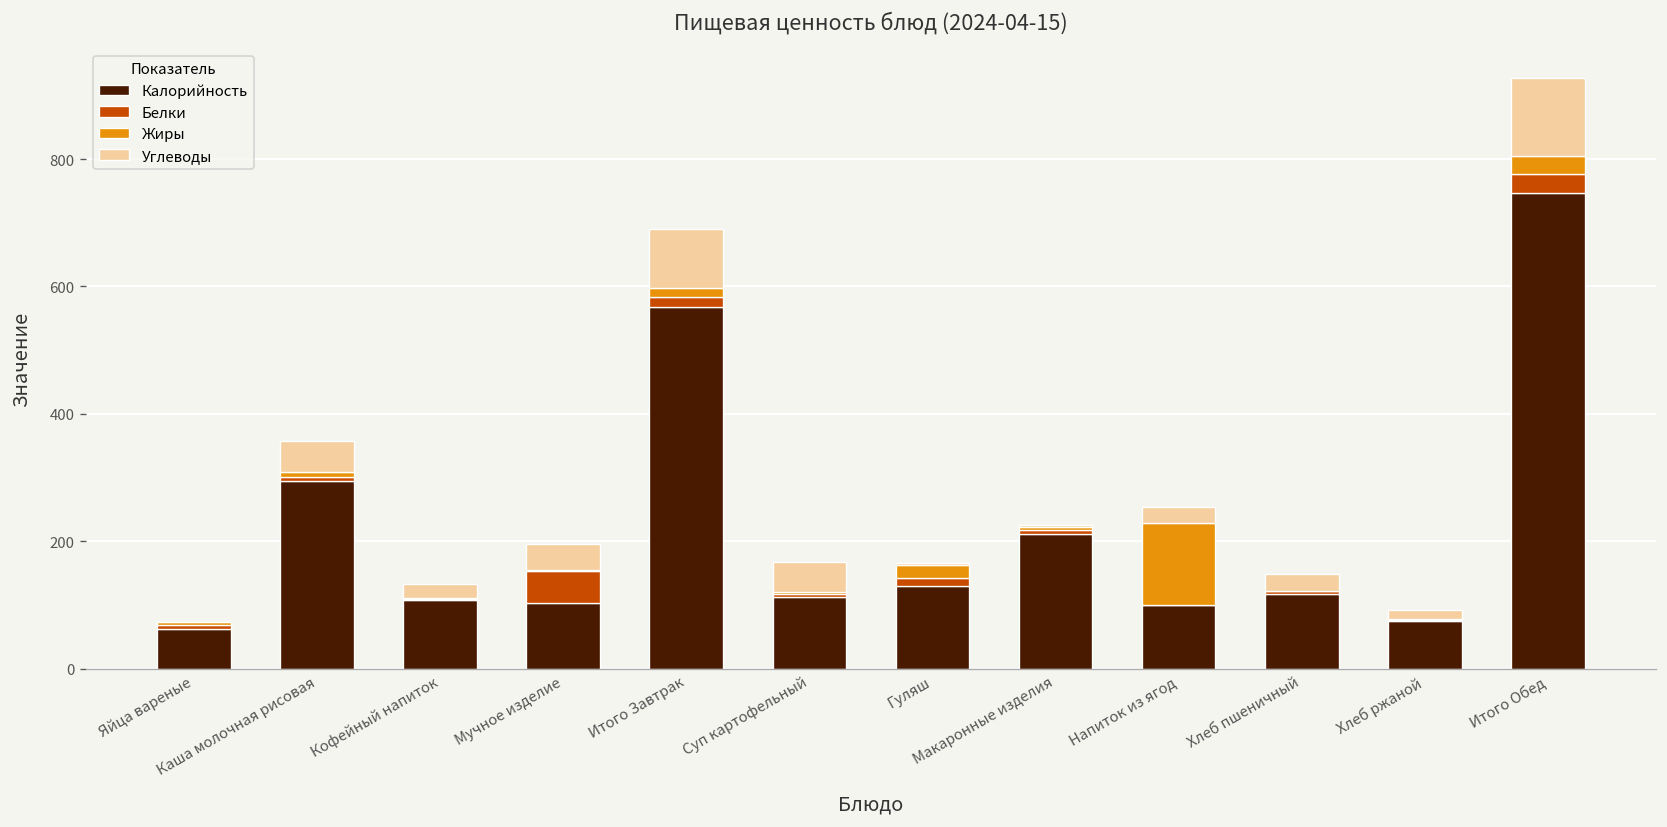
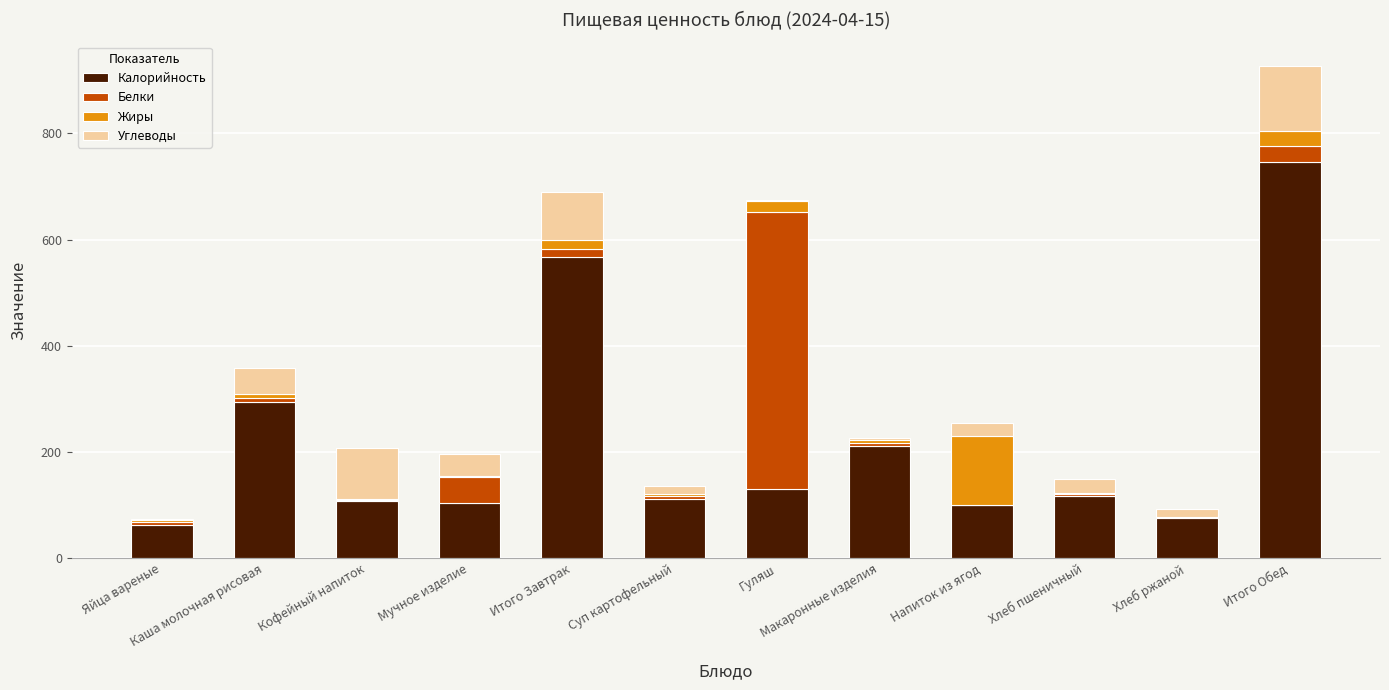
  {
    "Калорийность": {
      "Яйца вареные": 60,
      "Каша молочная рисовая": 290,
      "Кофейный напиток": 110,
      "Мучное изделие": 100,
      "Итого Завтрак": 570,
      "Суп картофельный": 110,
      "Гуляш": 130,
      "Макаронные изделия": 210,
      "Напиток из ягод": 100,
      "Хлеб пшеничный": 120,
      "Хлеб ржаной": 80,
      "Итого Обед": 750
    },
    "Белки": {
      "Яйца вареные": 10,
      "Каша молочная рисовая": 10,
      "Мучное изделие": 50,
      "Итого Завтрак": 10,
      "Суп картофельный": 0,
-     "Гуляш": 10,
+     "Гуляш": 520,
      "Макаронные изделия": 10,
      "Итого Обед": 30
    },
    "Жиры": {
      "Каша молочная рисовая": 10,
      "Итого Завтрак": 20,
      "Гуляш": 20,
      "Напиток из ягод": 130,
      "Итого Обед": 30
    },
    "Углеводы": {
      "Каша молочная рисовая": 50,
-     "Кофейный напиток": 20,
+     "Кофейный напиток": 100,
      "Мучное изделие": 40,
      "Итого Завтрак": 90,
-     "Суп картофельный": 50,
+     "Суп картофельный": 20,
      "Напиток из ягод": 20,
      "Хлеб пшеничный": 30,
      "Хлеб ржаной": 10,
      "Итого Обед": 120
    }
  }
